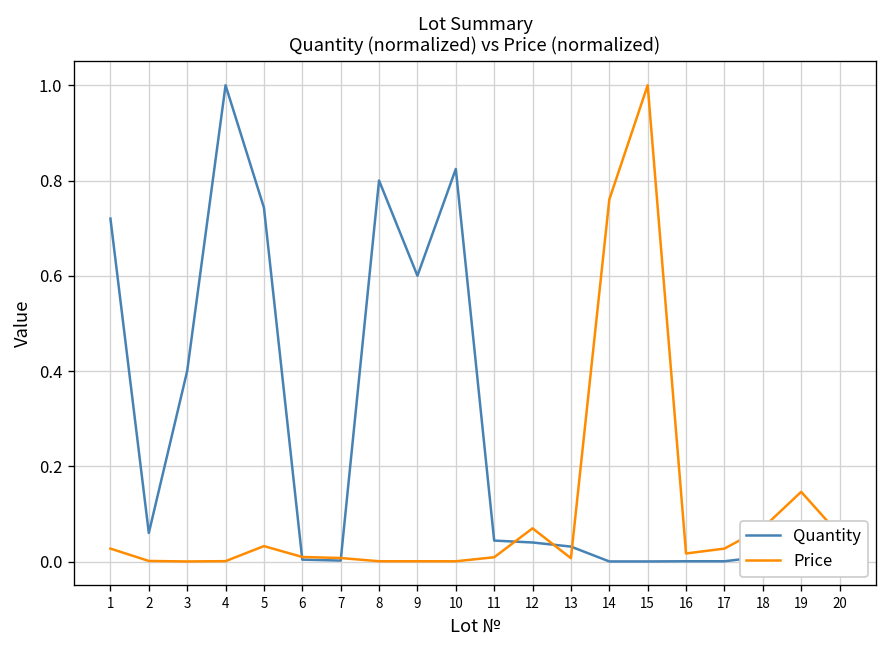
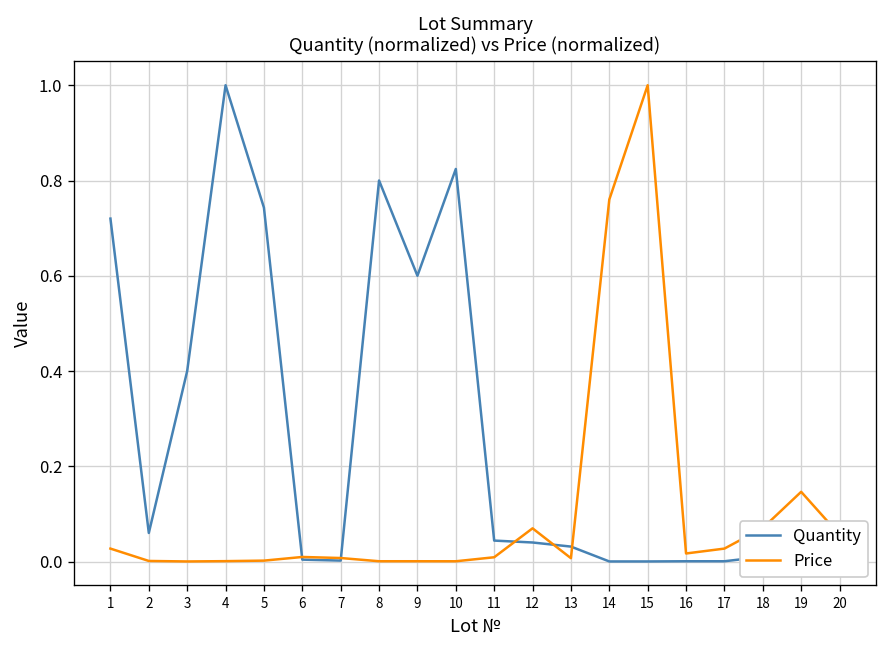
  {
    "Quantity": {
      "1": 0.72,
      "2": 0.06,
      "3": 0.40,
      "4": 1.00,
      "5": 0.74,
      "8": 0.80,
      "9": 0.60,
      "10": 0.82,
      "11": 0.04,
      "12": 0.04,
      "13": 0.03,
      "14": 0.00,
      "15": 0.00,
      "16": 0.00,
      "17": 0.00
    },
    "Price": {
      "1": 0.03,
      "2": 0.00,
      "3": 0.00,
      "4": 0.00,
-     "5": 0.03,
+     "5": 0.00,
      "8": 0.00,
      "9": 0.00,
      "10": 0.00,
      "11": 0.01,
      "12": 0.07,
      "13": 0.01,
      "14": 0.76,
      "15": 1.00,
      "16": 0.02,
      "17": 0.03,
      "19": 0.15
    }
  }
